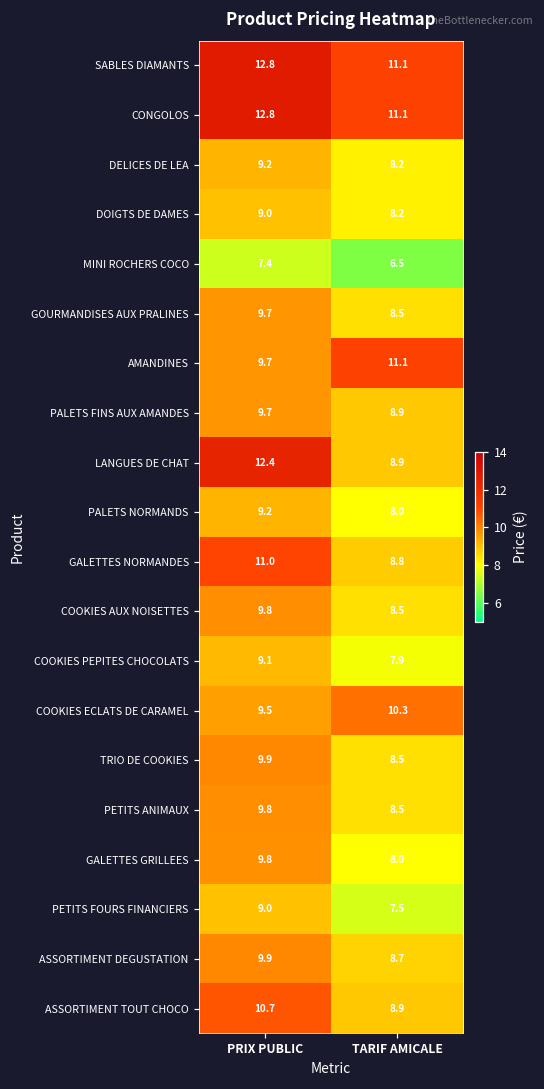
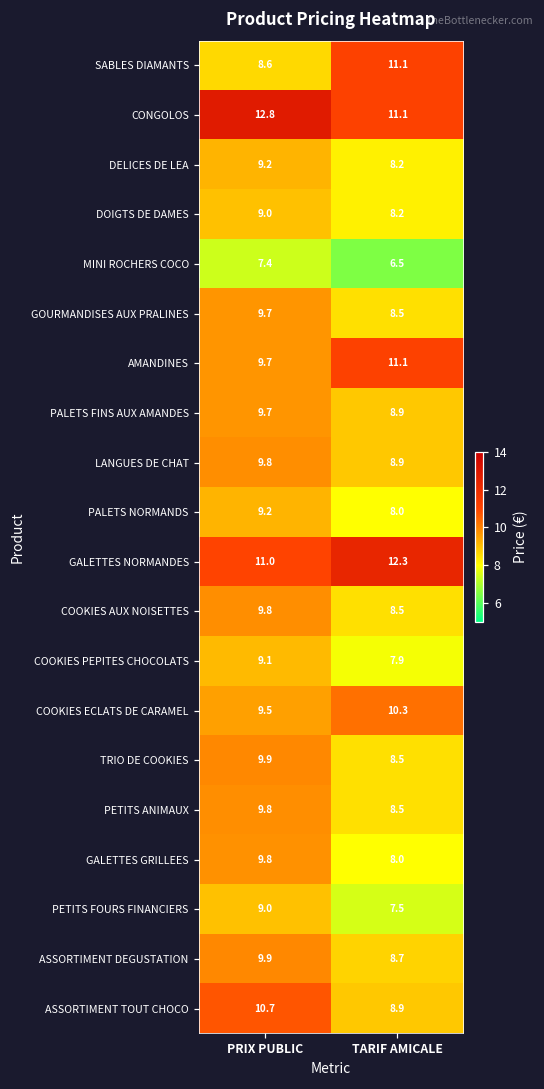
  {
    "SABLES DIAMANTS": {
-     "PRIX PUBLIC": 12.8,
+     "PRIX PUBLIC": 8.6,
      "TARIF AMICALE": 11.1
    },
    "CONGOLOS": {
      "PRIX PUBLIC": 12.8,
      "TARIF AMICALE": 11.1
    },
    "DELICES DE LEA": {
      "PRIX PUBLIC": 9.2,
      "TARIF AMICALE": 8.2
    },
    "DOIGTS DE DAMES": {
      "PRIX PUBLIC": 9.0,
      "TARIF AMICALE": 8.2
    },
    "MINI ROCHERS COCO": {
      "PRIX PUBLIC": 7.4,
      "TARIF AMICALE": 6.5
    },
    "GOURMANDISES AUX PRALINES": {
      "PRIX PUBLIC": 9.7,
      "TARIF AMICALE": 8.5
    },
    "AMANDINES": {
      "PRIX PUBLIC": 9.7,
      "TARIF AMICALE": 11.1
    },
    "PALETS FINS AUX AMANDES": {
      "PRIX PUBLIC": 9.7,
      "TARIF AMICALE": 8.9
    },
    "LANGUES DE CHAT": {
-     "PRIX PUBLIC": 12.4,
+     "PRIX PUBLIC": 9.8,
      "TARIF AMICALE": 8.9
    },
    "PALETS NORMANDS": {
      "PRIX PUBLIC": 9.2,
      "TARIF AMICALE": 8.0
    },
    "GALETTES NORMANDES": {
      "PRIX PUBLIC": 11.0,
-     "TARIF AMICALE": 8.8
+     "TARIF AMICALE": 12.3
    },
    "COOKIES AUX NOISETTES": {
      "PRIX PUBLIC": 9.8,
      "TARIF AMICALE": 8.5
    },
    "COOKIES PEPITES CHOCOLATS": {
      "PRIX PUBLIC": 9.1,
      "TARIF AMICALE": 7.9
    },
    "COOKIES ECLATS DE CARAMEL": {
      "PRIX PUBLIC": 9.5,
      "TARIF AMICALE": 10.3
    },
    "TRIO DE COOKIES": {
      "PRIX PUBLIC": 9.9,
      "TARIF AMICALE": 8.5
    },
    "PETITS ANIMAUX": {
      "PRIX PUBLIC": 9.8,
      "TARIF AMICALE": 8.5
    },
    "GALETTES GRILLEES": {
      "PRIX PUBLIC": 9.8,
      "TARIF AMICALE": 8.0
    },
    "PETITS FOURS FINANCIERS": {
      "PRIX PUBLIC": 9.0,
      "TARIF AMICALE": 7.5
    },
    "ASSORTIMENT DEGUSTATION": {
      "PRIX PUBLIC": 9.9,
      "TARIF AMICALE": 8.7
    },
    "ASSORTIMENT TOUT CHOCO": {
      "PRIX PUBLIC": 10.7,
      "TARIF AMICALE": 8.9
    }
  }
